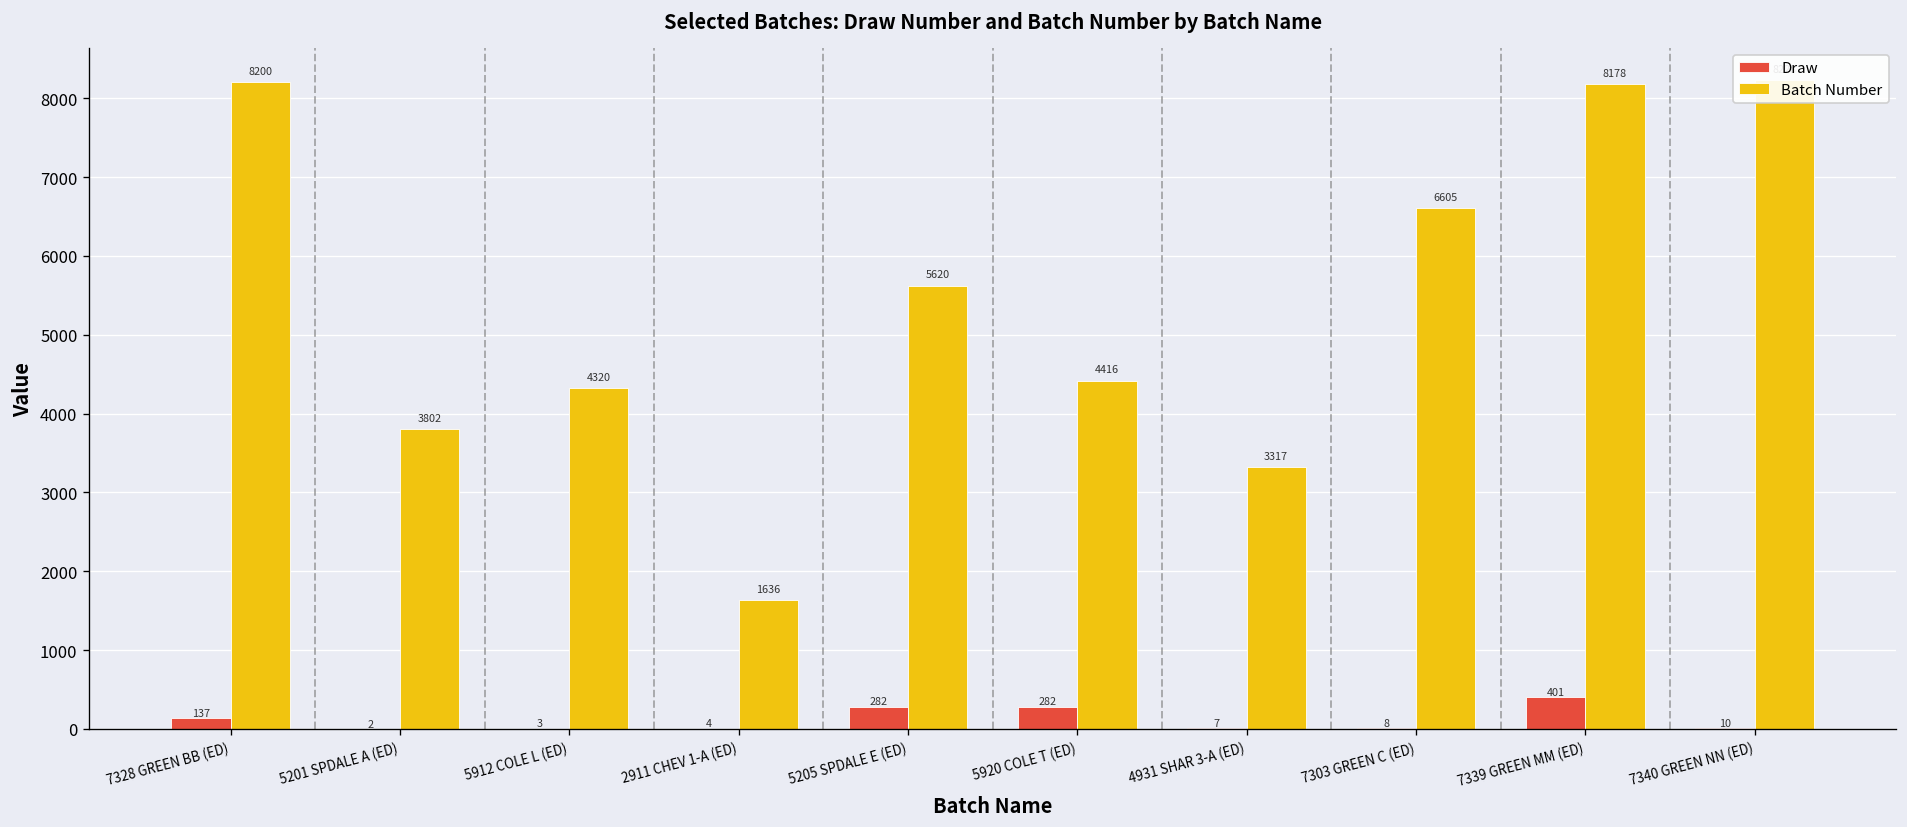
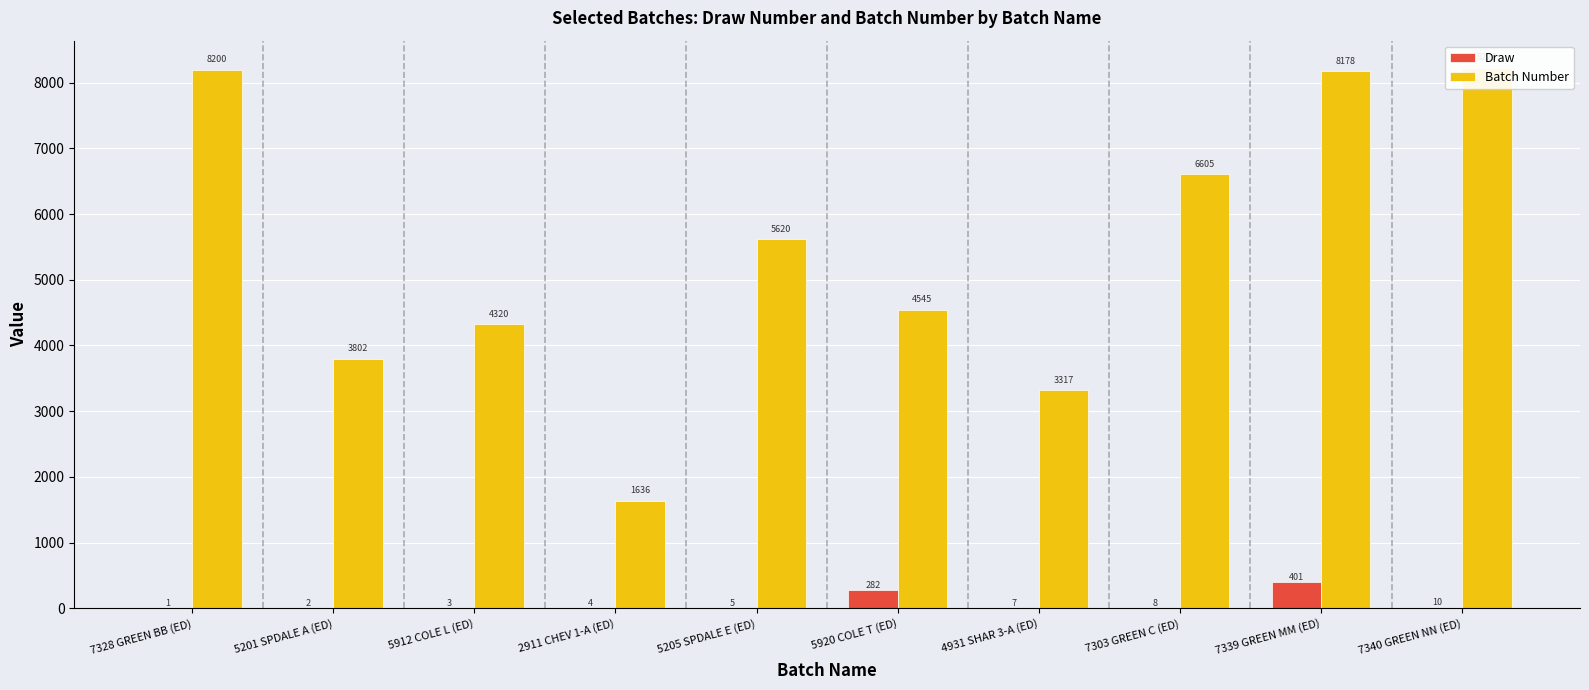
  {
    "Draw": {
-     "7328 GREEN BB (ED)": 137,
+     "7328 GREEN BB (ED)": 1,
      "5201 SPDALE A (ED)": 2,
      "5912 COLE L (ED)": 3,
      "2911 CHEV 1-A (ED)": 4,
-     "5205 SPDALE E (ED)": 282,
+     "5205 SPDALE E (ED)": 5,
      "5920 COLE T (ED)": 282,
      "4931 SHAR 3-A (ED)": 7,
      "7303 GREEN C (ED)": 8,
      "7339 GREEN MM (ED)": 401,
      "7340 GREEN NN (ED)": 10
    },
    "Batch Number": {
      "7328 GREEN BB (ED)": 8200,
      "5201 SPDALE A (ED)": 3802,
      "5912 COLE L (ED)": 4320,
      "2911 CHEV 1-A (ED)": 1636,
      "5205 SPDALE E (ED)": 5620,
-     "5920 COLE T (ED)": 4416,
+     "5920 COLE T (ED)": 4545,
      "4931 SHAR 3-A (ED)": 3317,
      "7303 GREEN C (ED)": 6605,
      "7339 GREEN MM (ED)": 8178
    }
  }
